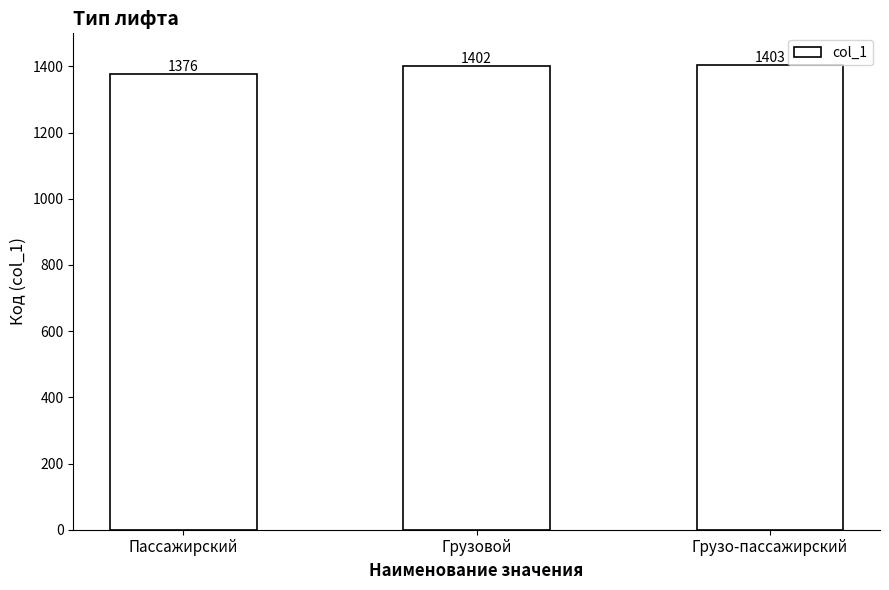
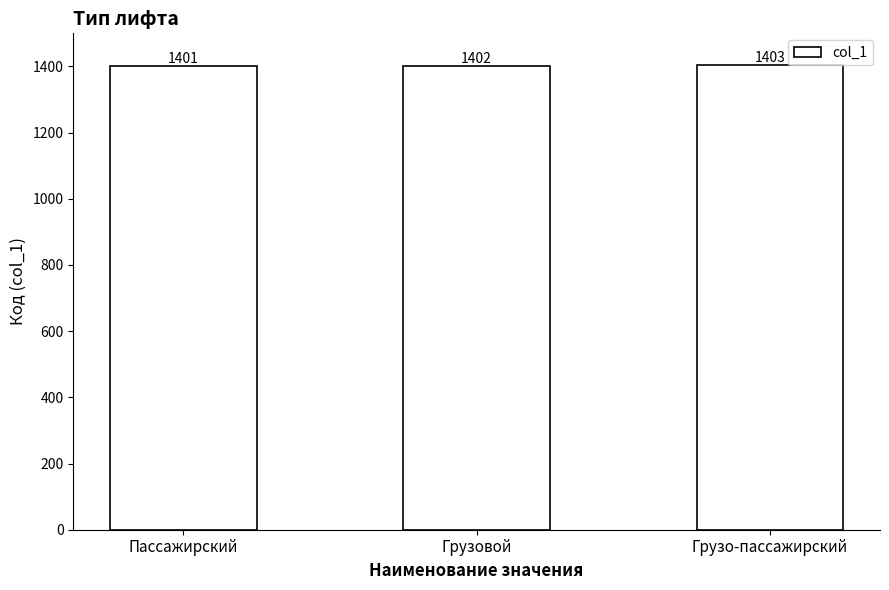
  {
-   "Пассажирский": 1376,
+   "Пассажирский": 1401,
    "Грузовой": 1402,
    "Грузо-пассажирский": 1403
  }
